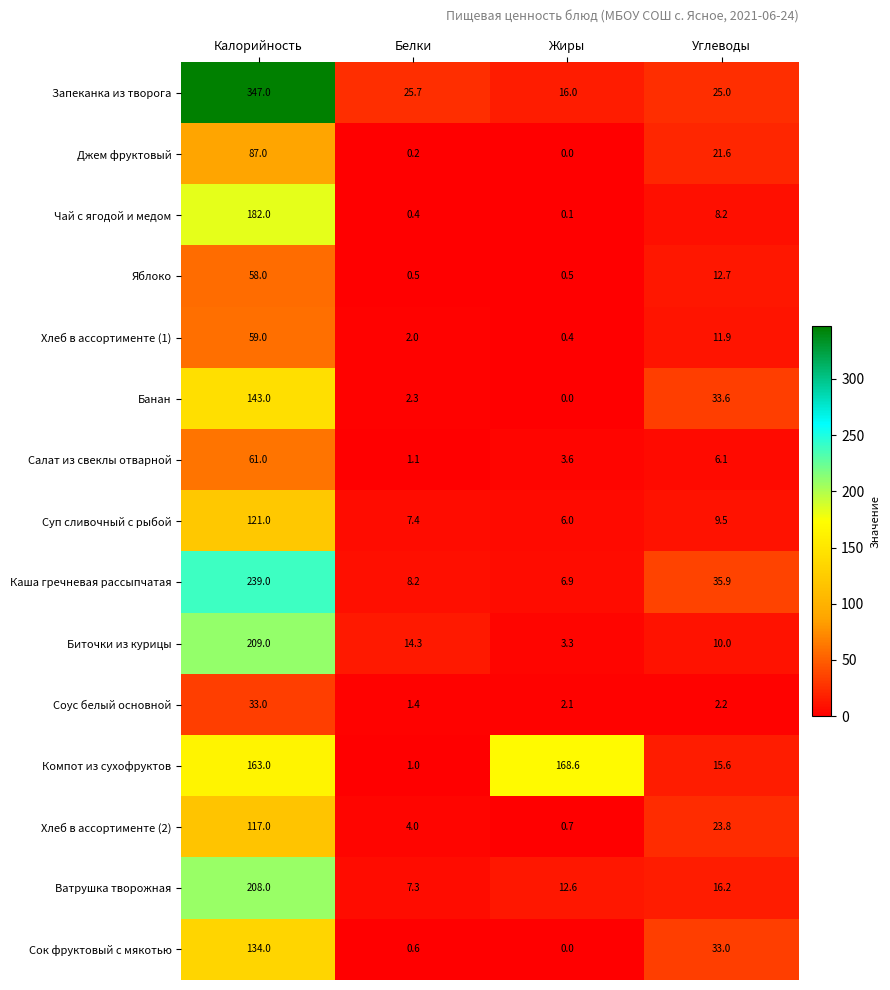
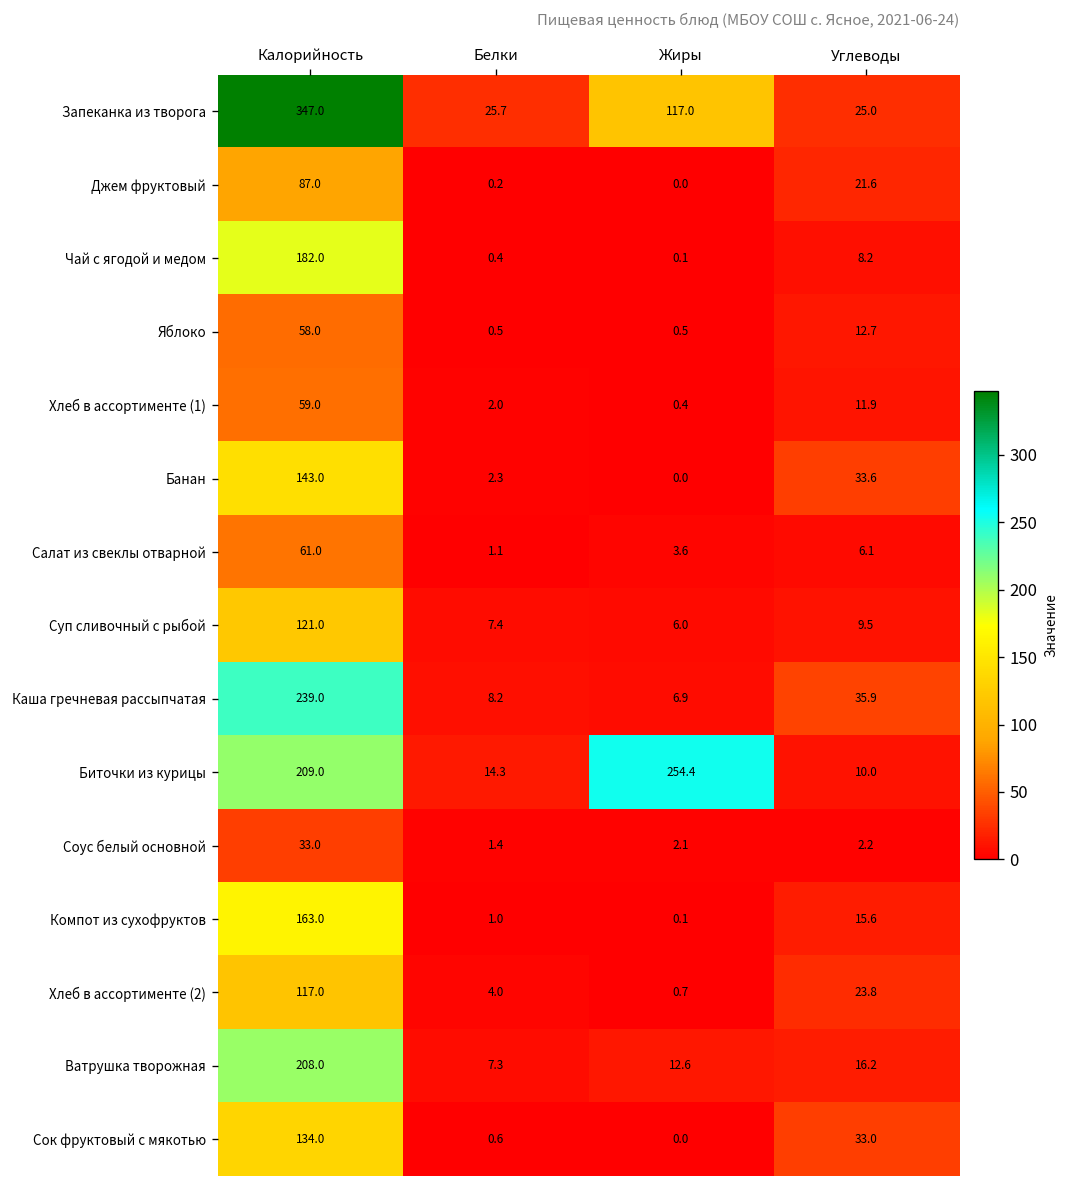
  {
    "Запеканка из творога": {
      "Калорийность": 347.0,
      "Белки": 25.7,
-     "Жиры": 16.0,
+     "Жиры": 117.0,
      "Углеводы": 25.0
    },
    "Джем фруктовый": {
      "Калорийность": 87.0,
      "Белки": 0.2,
      "Жиры": 0.0,
      "Углеводы": 21.6
    },
    "Чай с ягодой и медом": {
      "Калорийность": 182.0,
      "Белки": 0.4,
      "Жиры": 0.1,
      "Углеводы": 8.2
    },
    "Яблоко": {
      "Калорийность": 58.0,
      "Белки": 0.5,
      "Жиры": 0.5,
      "Углеводы": 12.7
    },
    "Хлеб в ассортименте (1)": {
      "Калорийность": 59.0,
      "Белки": 2.0,
      "Жиры": 0.4,
      "Углеводы": 11.9
    },
    "Банан": {
      "Калорийность": 143.0,
      "Белки": 2.3,
      "Жиры": 0.0,
      "Углеводы": 33.6
    },
    "Салат из свеклы отварной": {
      "Калорийность": 61.0,
      "Белки": 1.1,
      "Жиры": 3.6,
      "Углеводы": 6.1
    },
    "Суп сливочный с рыбой": {
      "Калорийность": 121.0,
      "Белки": 7.4,
      "Жиры": 6.0,
      "Углеводы": 9.5
    },
    "Каша гречневая рассыпчатая": {
      "Калорийность": 239.0,
      "Белки": 8.2,
      "Жиры": 6.9,
      "Углеводы": 35.9
    },
    "Биточки из курицы": {
      "Калорийность": 209.0,
      "Белки": 14.3,
-     "Жиры": 3.3,
+     "Жиры": 254.4,
      "Углеводы": 10.0
    },
    "Соус белый основной": {
      "Калорийность": 33.0,
      "Белки": 1.4,
      "Жиры": 2.1,
      "Углеводы": 2.2
    },
    "Компот из сухофруктов": {
      "Калорийность": 163.0,
      "Белки": 1.0,
-     "Жиры": 168.6,
+     "Жиры": 0.1,
      "Углеводы": 15.6
    },
    "Хлеб в ассортименте (2)": {
      "Калорийность": 117.0,
      "Белки": 4.0,
      "Жиры": 0.7,
      "Углеводы": 23.8
    },
    "Ватрушка творожная": {
      "Калорийность": 208.0,
      "Белки": 7.3,
      "Жиры": 12.6,
      "Углеводы": 16.2
    },
    "Сок фруктовый с мякотью": {
      "Калорийность": 134.0,
      "Белки": 0.6,
      "Жиры": 0.0,
      "Углеводы": 33.0
    }
  }
